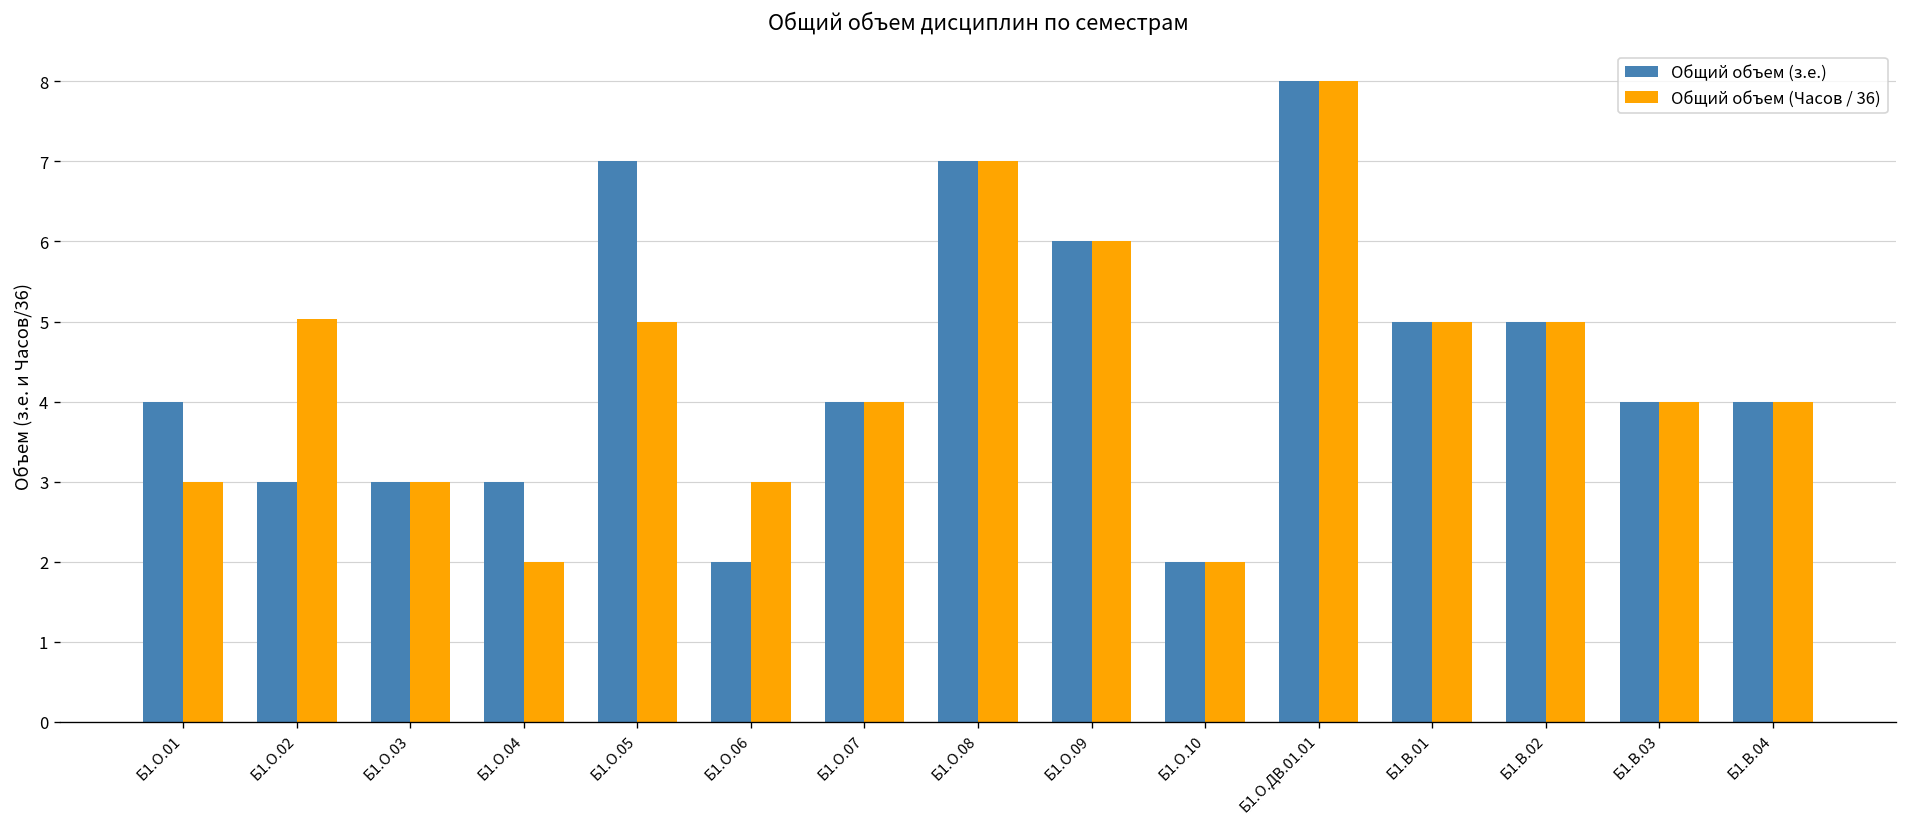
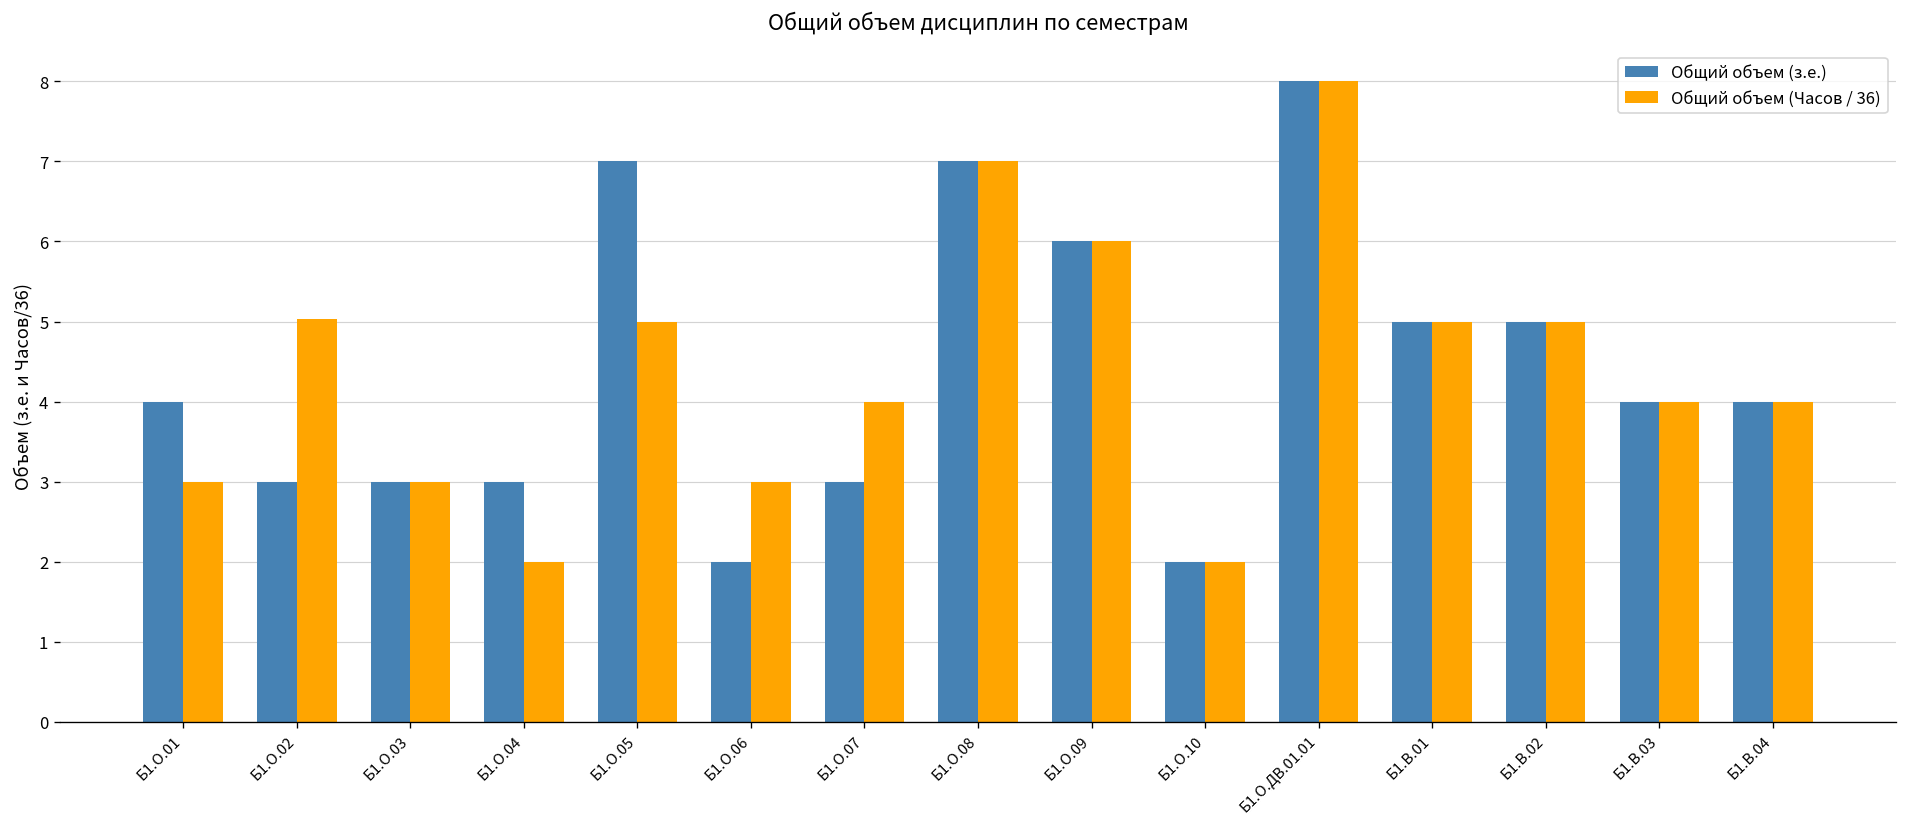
  {
    "Общий объем (з.е.)": {
      "Б1.О.01": 4,
      "Б1.О.02": 3,
      "Б1.О.03": 3,
      "Б1.О.04": 3,
      "Б1.О.05": 7,
      "Б1.О.06": 2,
-     "Б1.О.07": 4,
+     "Б1.О.07": 3,
      "Б1.О.08": 7,
      "Б1.О.09": 6,
      "Б1.О.10": 2,
      "Б1.О.ДВ.01.01": 8,
      "Б1.В.01": 5,
      "Б1.В.02": 5,
      "Б1.В.03": 4,
      "Б1.В.04": 4
    },
    "Общий объем (Часов / 36)": {
      "Б1.О.01": 3,
      "Б1.О.02": 5,
      "Б1.О.03": 3,
      "Б1.О.04": 2,
      "Б1.О.05": 5,
      "Б1.О.06": 3,
      "Б1.О.07": 4,
      "Б1.О.08": 7,
      "Б1.О.09": 6,
      "Б1.О.10": 2,
      "Б1.О.ДВ.01.01": 8,
      "Б1.В.01": 5,
      "Б1.В.02": 5,
      "Б1.В.03": 4,
      "Б1.В.04": 4
    }
  }
